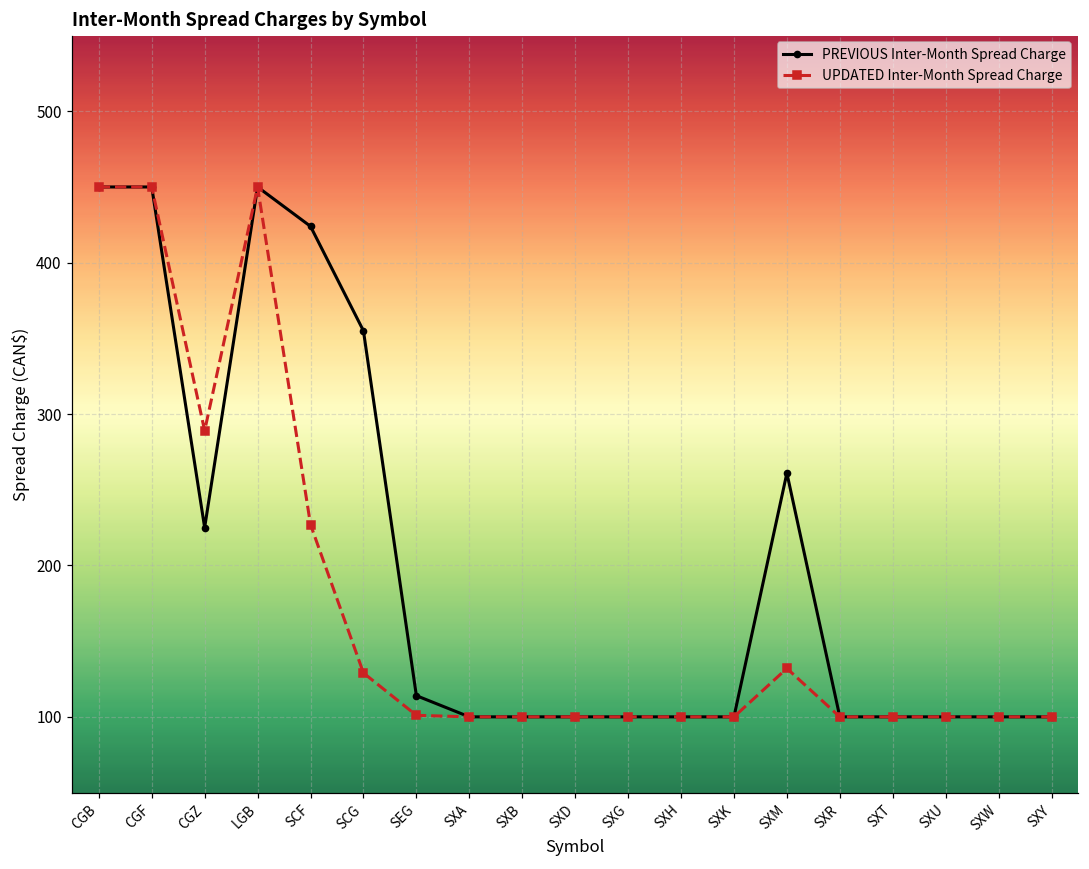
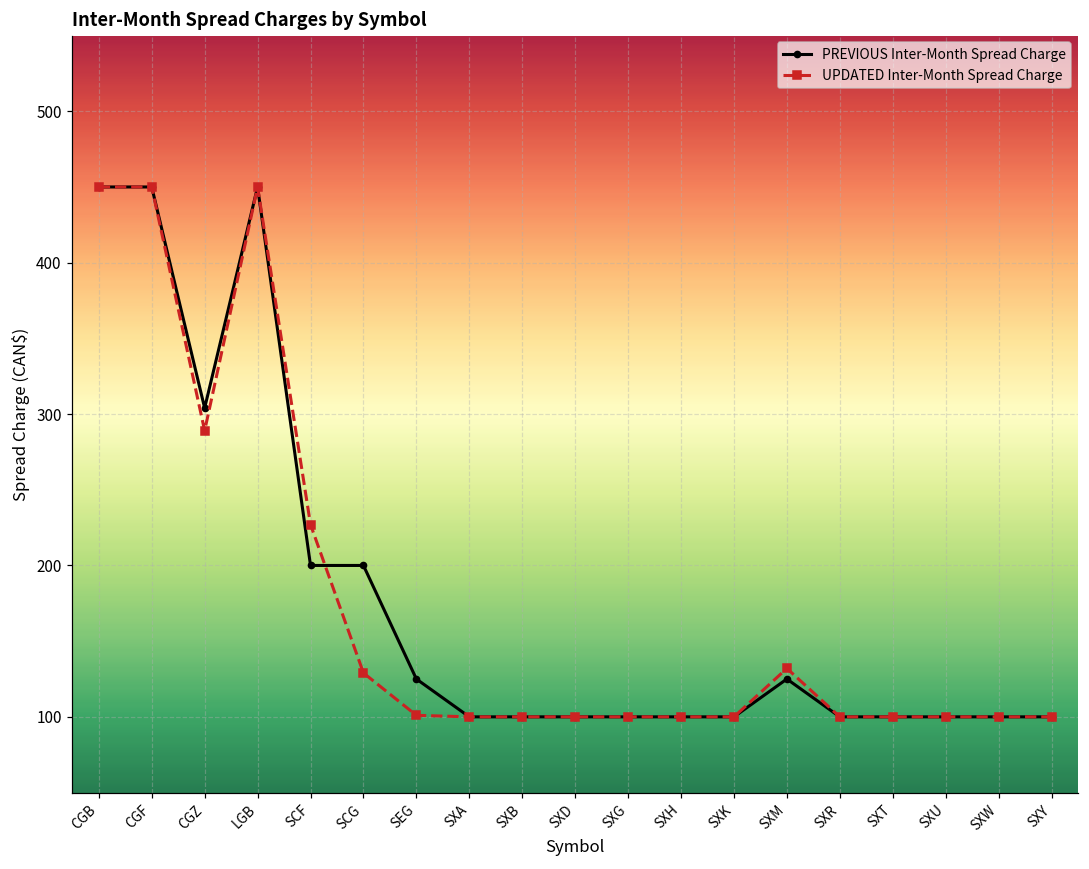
  {
    "PREVIOUS Inter-Month Spread Charge": {
-     "CGZ": 225,
-     "SCF": 424,
-     "SCG": 355,
-     "SEG": 114,
-     "SXM": 261
+     "CGZ": 304,
+     "SCF": 200,
+     "SCG": 200,
+     "SEG": 125,
+     "SXM": 125
    },
    "UPDATED Inter-Month Spread Charge": {
      "CGZ": 289,
      "SCF": 227,
      "SCG": 129,
      "SEG": 101,
      "SXM": 132
    }
  }
